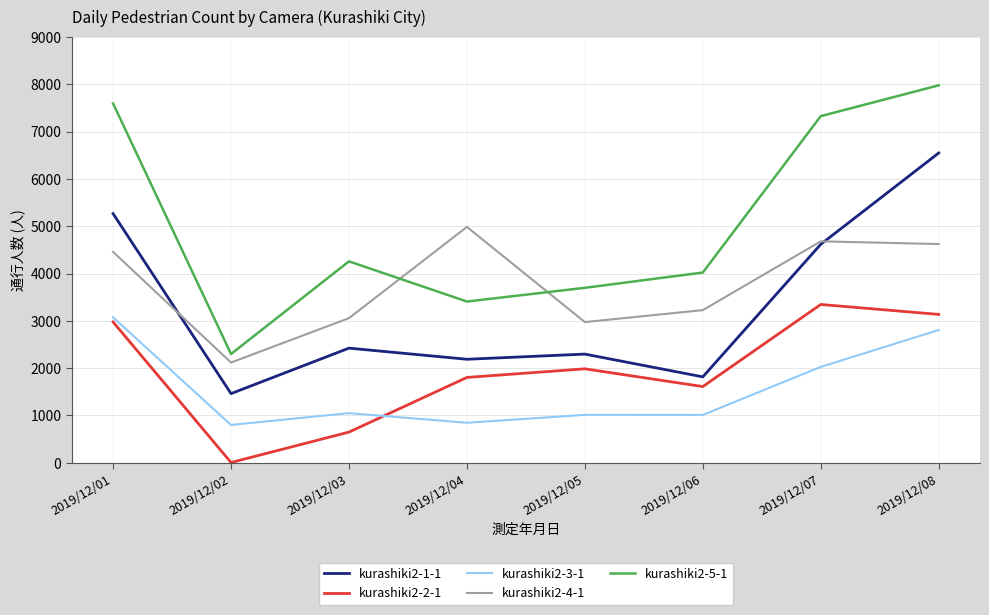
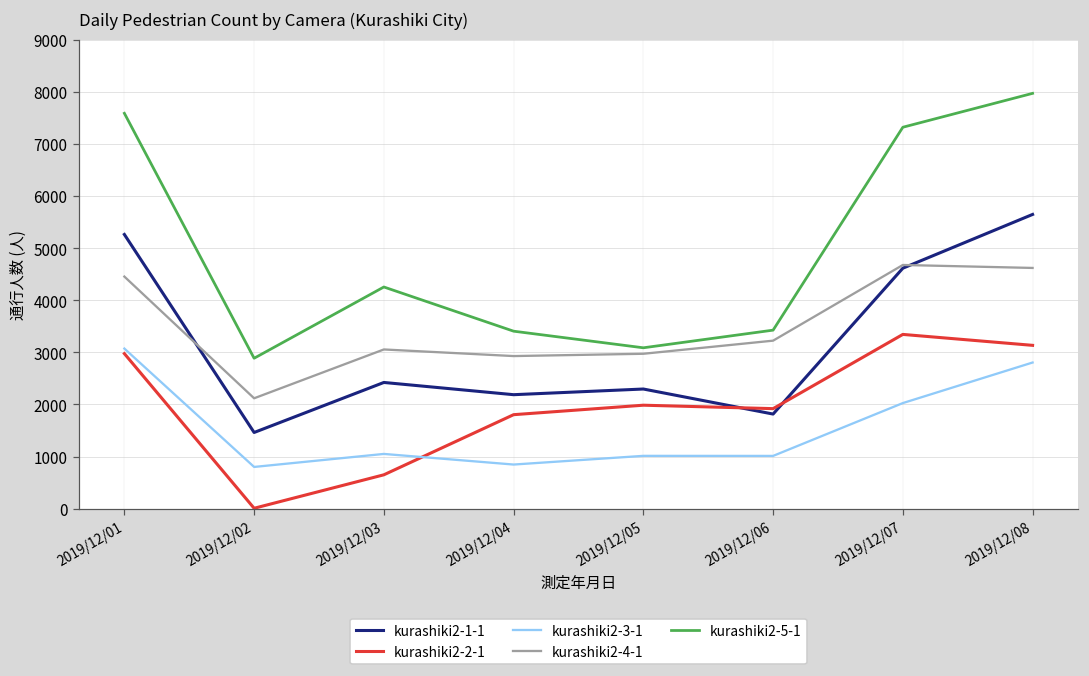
  {
    "kurashiki2-1-1": {
      "2019/12/01": 5300,
      "2019/12/02": 1500,
      "2019/12/03": 2400,
      "2019/12/04": 2200,
      "2019/12/05": 2300,
      "2019/12/06": 1800,
      "2019/12/07": 4600,
-     "2019/12/08": 6500
+     "2019/12/08": 5700
    },
    "kurashiki2-2-1": {
      "2019/12/01": 3000,
      "2019/12/02": 0,
      "2019/12/03": 600,
      "2019/12/04": 1800,
      "2019/12/05": 2000,
-     "2019/12/06": 1600,
+     "2019/12/06": 1900,
      "2019/12/07": 3300,
      "2019/12/08": 3100
    },
    "kurashiki2-3-1": {
      "2019/12/01": 3100,
      "2019/12/02": 800,
      "2019/12/03": 1100,
      "2019/12/04": 800,
      "2019/12/05": 1000,
      "2019/12/06": 1000,
      "2019/12/07": 2000,
      "2019/12/08": 2800
    },
    "kurashiki2-4-1": {
      "2019/12/01": 4500,
      "2019/12/02": 2100,
      "2019/12/03": 3100,
-     "2019/12/04": 5000,
+     "2019/12/04": 2900,
      "2019/12/05": 3000,
      "2019/12/06": 3200,
      "2019/12/07": 4700,
      "2019/12/08": 4600
    },
    "kurashiki2-5-1": {
      "2019/12/01": 7600,
-     "2019/12/02": 2300,
+     "2019/12/02": 2900,
      "2019/12/03": 4300,
      "2019/12/04": 3400,
-     "2019/12/05": 3700,
-     "2019/12/06": 4000,
+     "2019/12/05": 3100,
+     "2019/12/06": 3400,
      "2019/12/07": 7300,
      "2019/12/08": 8000
    }
  }
